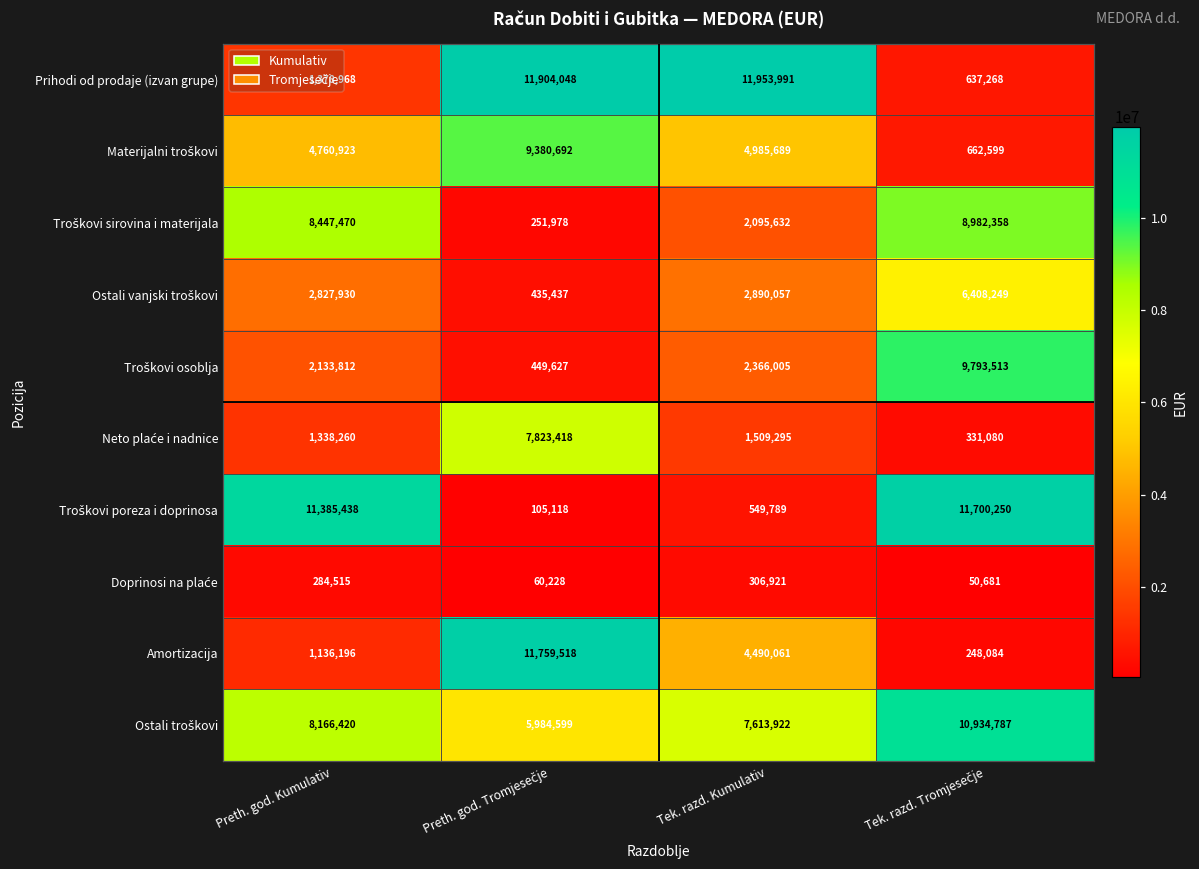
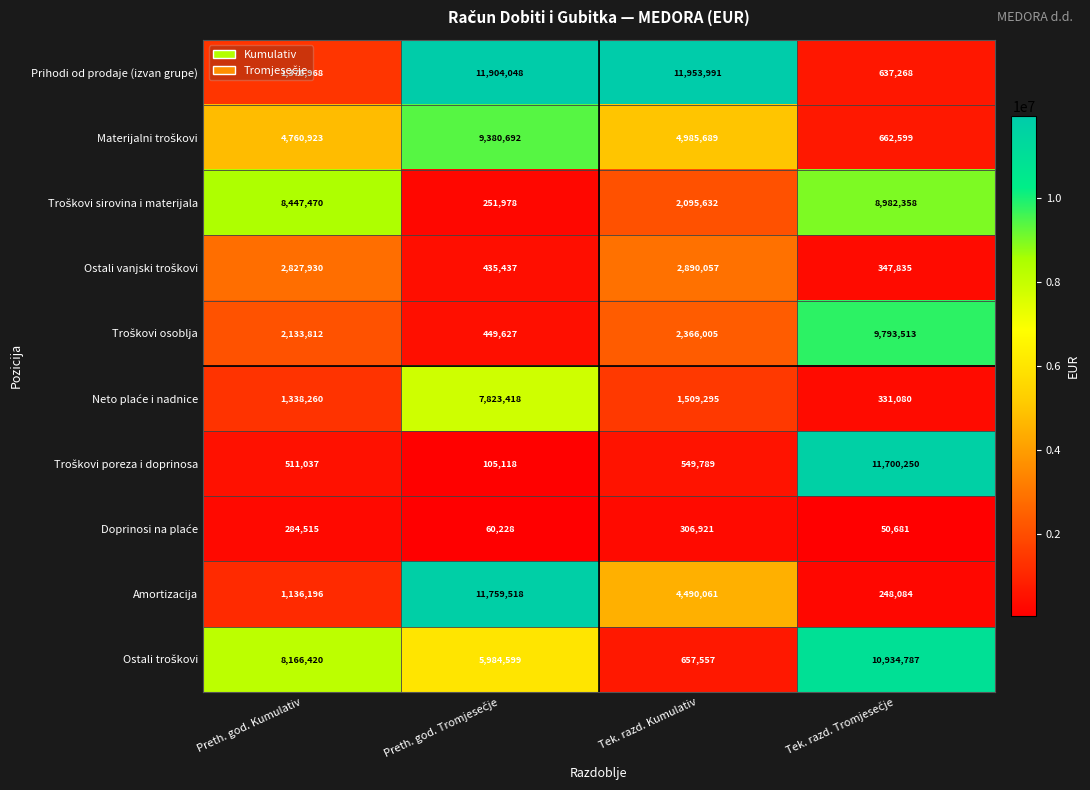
  {
    "Prihodi od prodaje (izvan grupe)": {
      "Preth. god. Tromjesečje": "11,904,048",
      "Tek. razd. Kumulativ": "11,953,991",
      "Tek. razd. Tromjesečje": "637,268"
    },
    "Materijalni troškovi": {
      "Preth. god. Kumulativ": "4,760,923",
      "Preth. god. Tromjesečje": "9,380,692",
      "Tek. razd. Kumulativ": "4,985,689",
      "Tek. razd. Tromjesečje": "662,599"
    },
    "Troškovi sirovina i materijala": {
      "Preth. god. Kumulativ": "8,447,470",
      "Preth. god. Tromjesečje": "251,978",
      "Tek. razd. Kumulativ": "2,095,632",
      "Tek. razd. Tromjesečje": "8,982,358"
    },
    "Ostali vanjski troškovi": {
      "Preth. god. Kumulativ": "2,827,930",
      "Preth. god. Tromjesečje": "435,437",
      "Tek. razd. Kumulativ": "2,890,057",
-     "Tek. razd. Tromjesečje": "6,408,249"
+     "Tek. razd. Tromjesečje": "347,835"
    },
    "Troškovi osoblja": {
      "Preth. god. Kumulativ": "2,133,812",
      "Preth. god. Tromjesečje": "449,627",
      "Tek. razd. Kumulativ": "2,366,005",
      "Tek. razd. Tromjesečje": "9,793,513"
    },
    "Neto plaće i nadnice": {
      "Preth. god. Kumulativ": "1,338,260",
      "Preth. god. Tromjesečje": "7,823,418",
      "Tek. razd. Kumulativ": "1,509,295",
      "Tek. razd. Tromjesečje": "331,080"
    },
    "Troškovi poreza i doprinosa": {
-     "Preth. god. Kumulativ": "11,385,438",
+     "Preth. god. Kumulativ": "511,037",
      "Preth. god. Tromjesečje": "105,118",
      "Tek. razd. Kumulativ": "549,789",
      "Tek. razd. Tromjesečje": "11,700,250"
    },
    "Doprinosi na plaće": {
      "Preth. god. Kumulativ": "284,515",
      "Preth. god. Tromjesečje": "60,228",
      "Tek. razd. Kumulativ": "306,921",
      "Tek. razd. Tromjesečje": "50,681"
    },
    "Amortizacija": {
      "Preth. god. Kumulativ": "1,136,196",
      "Preth. god. Tromjesečje": "11,759,518",
      "Tek. razd. Kumulativ": "4,490,061",
      "Tek. razd. Tromjesečje": "248,084"
    },
    "Ostali troškovi": {
      "Preth. god. Kumulativ": "8,166,420",
      "Preth. god. Tromjesečje": "5,984,599",
-     "Tek. razd. Kumulativ": "7,613,922",
+     "Tek. razd. Kumulativ": "657,557",
      "Tek. razd. Tromjesečje": "10,934,787"
    }
  }
